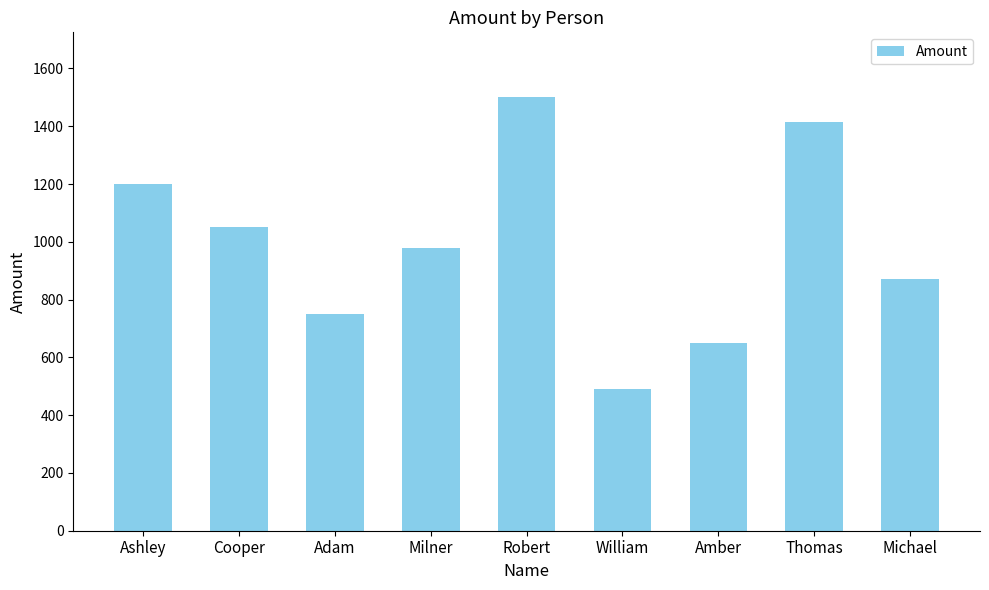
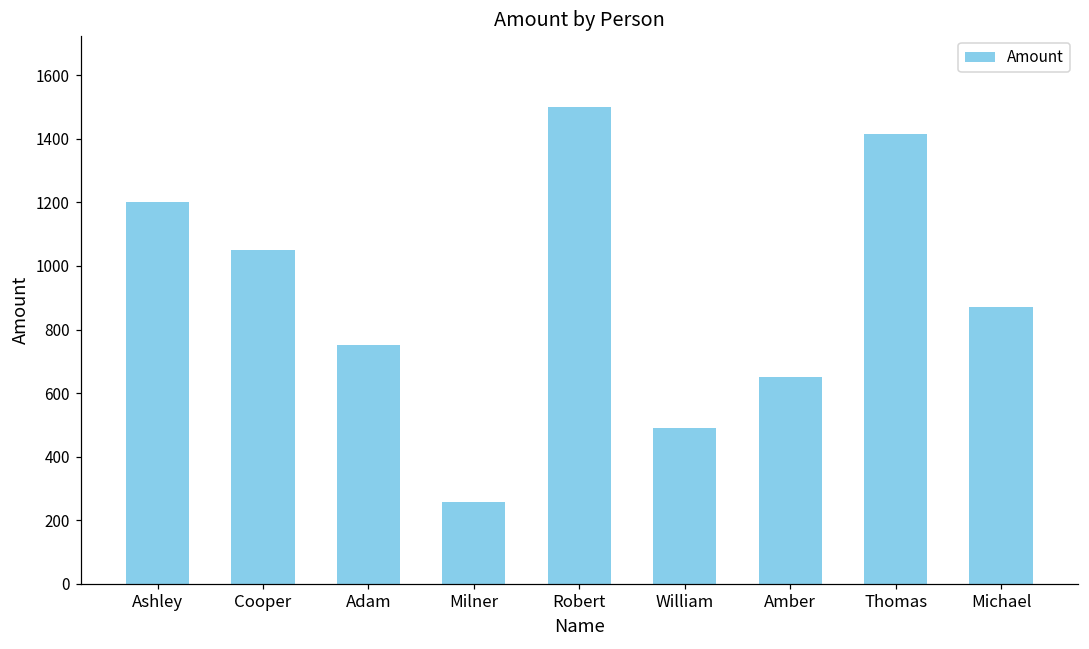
  {
    "Ashley": 1200,
    "Cooper": 1050,
    "Adam": 750,
-   "Milner": 980,
+   "Milner": 260,
    "Robert": 1500,
    "William": 490,
    "Amber": 650,
    "Thomas": 1410,
    "Michael": 870
  }
